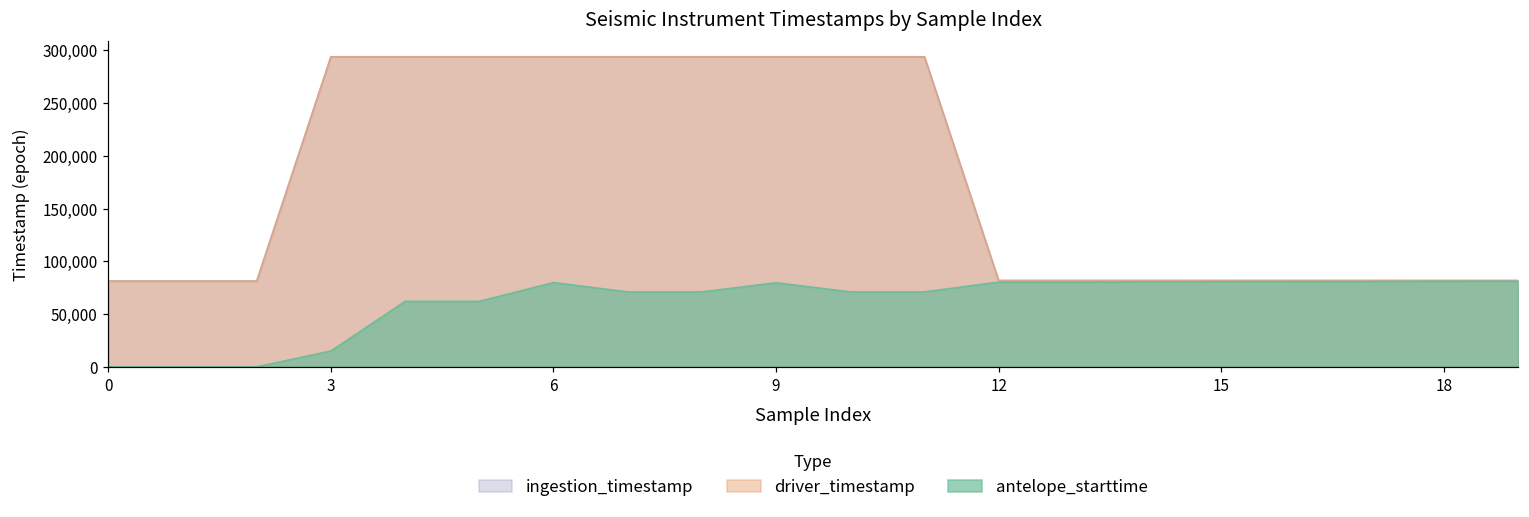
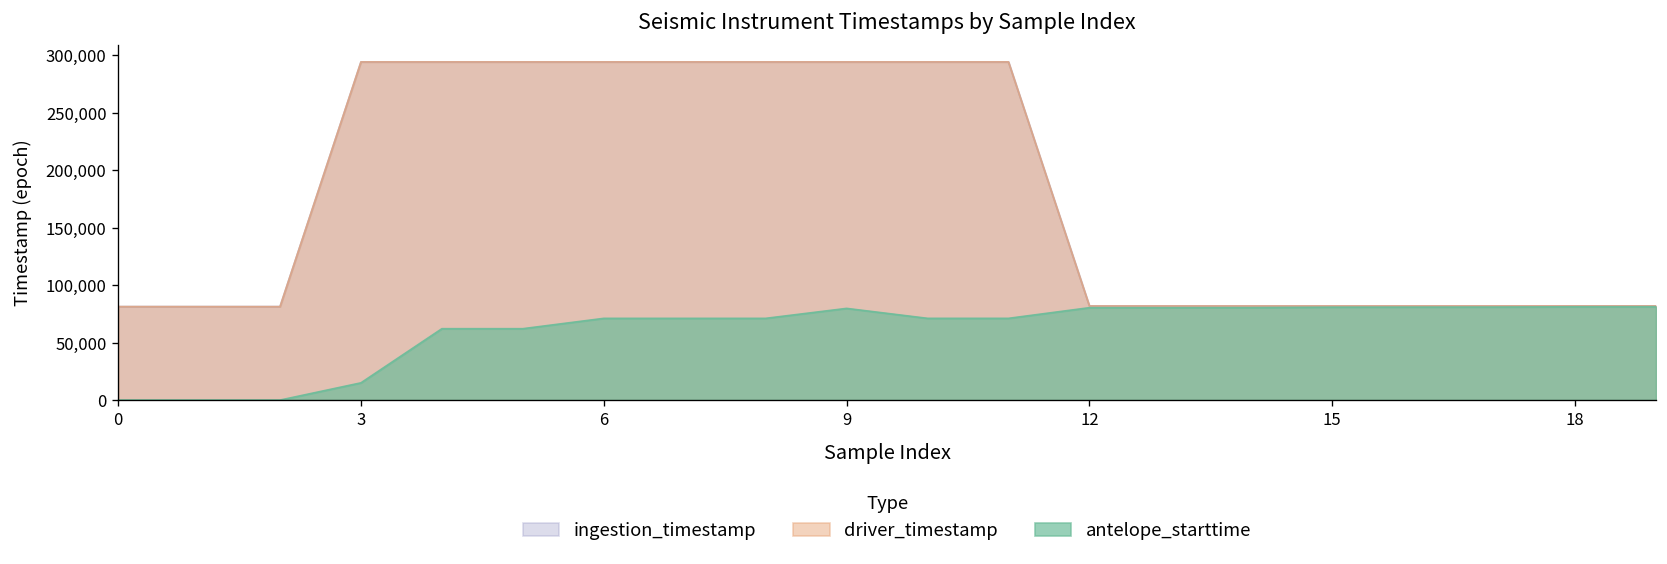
  {
    "driver_timestamp": {
      "0": "80,000",
      "3": "290,000",
      "6": "290,000",
      "9": "290,000"
    },
    "antelope_starttime": {
      "0": "0",
      "3": "10,000",
-     "6": "80,000",
+     "6": "70,000",
      "9": "80,000"
    }
  }
